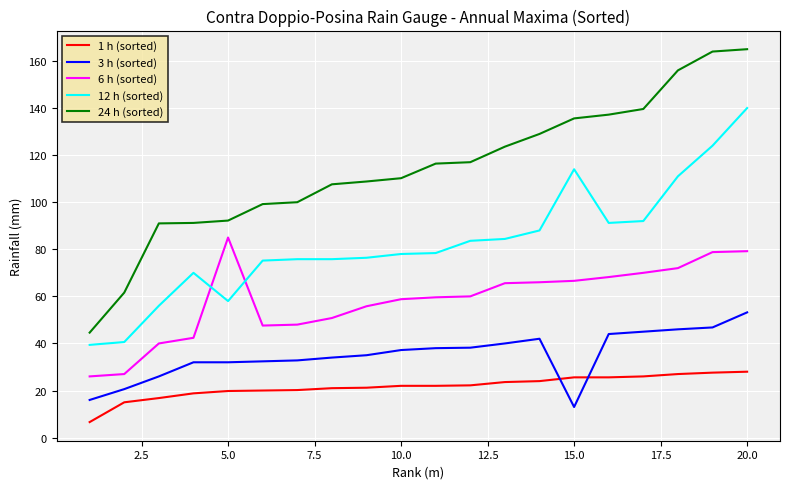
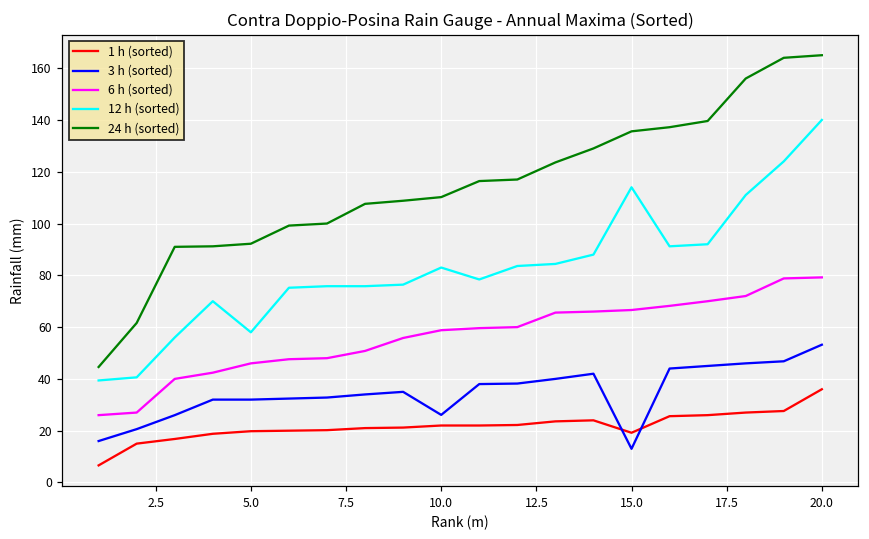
  {
    "1 h (sorted)": {
      "5.0": 20,
      "10.0": 22,
-     "15.0": 26,
-     "20.0": 28
+     "15.0": 19,
+     "20.0": 36
    },
    "3 h (sorted)": {
      "5.0": 32,
-     "10.0": 37,
+     "10.0": 26,
      "15.0": 13,
      "20.0": 53
    },
    "6 h (sorted)": {
-     "5.0": 85,
+     "5.0": 46,
      "10.0": 59,
      "15.0": 67,
      "20.0": 79
    },
    "12 h (sorted)": {
      "5.0": 58,
-     "10.0": 78,
+     "10.0": 83,
      "15.0": 114,
      "20.0": 140
    },
    "24 h (sorted)": {
      "5.0": 92,
      "10.0": 110,
      "15.0": 136,
      "20.0": 165
    }
  }
